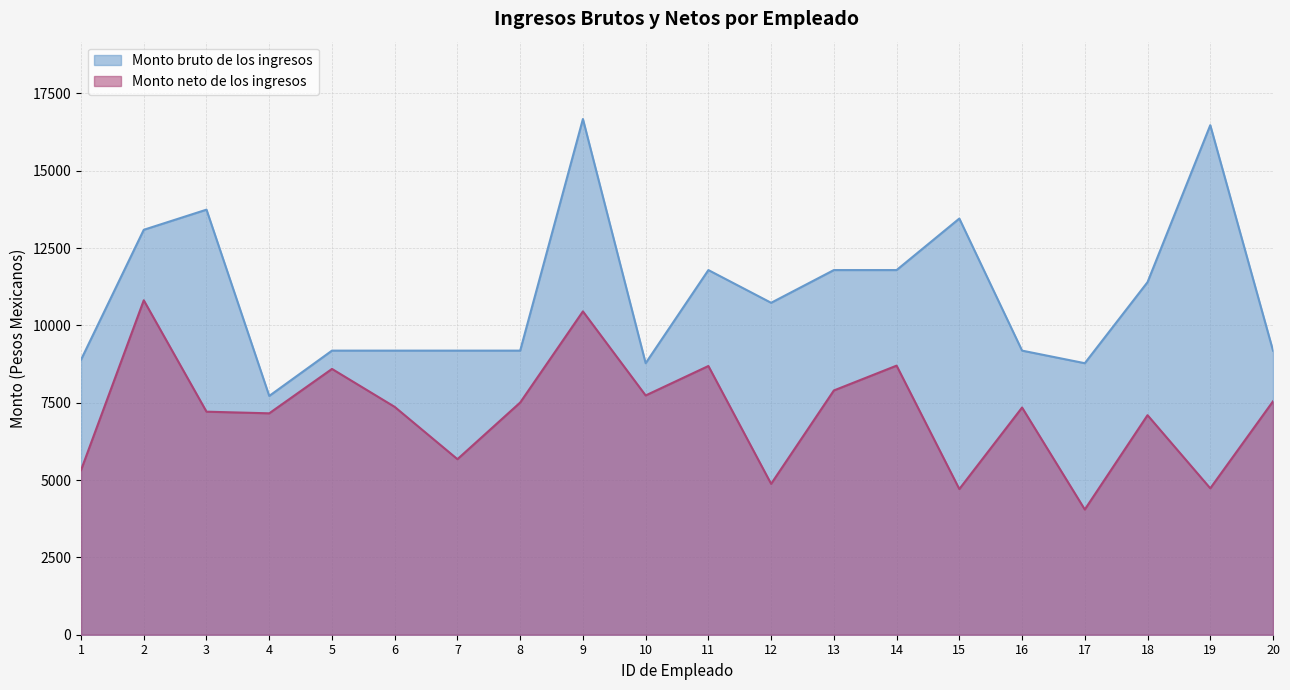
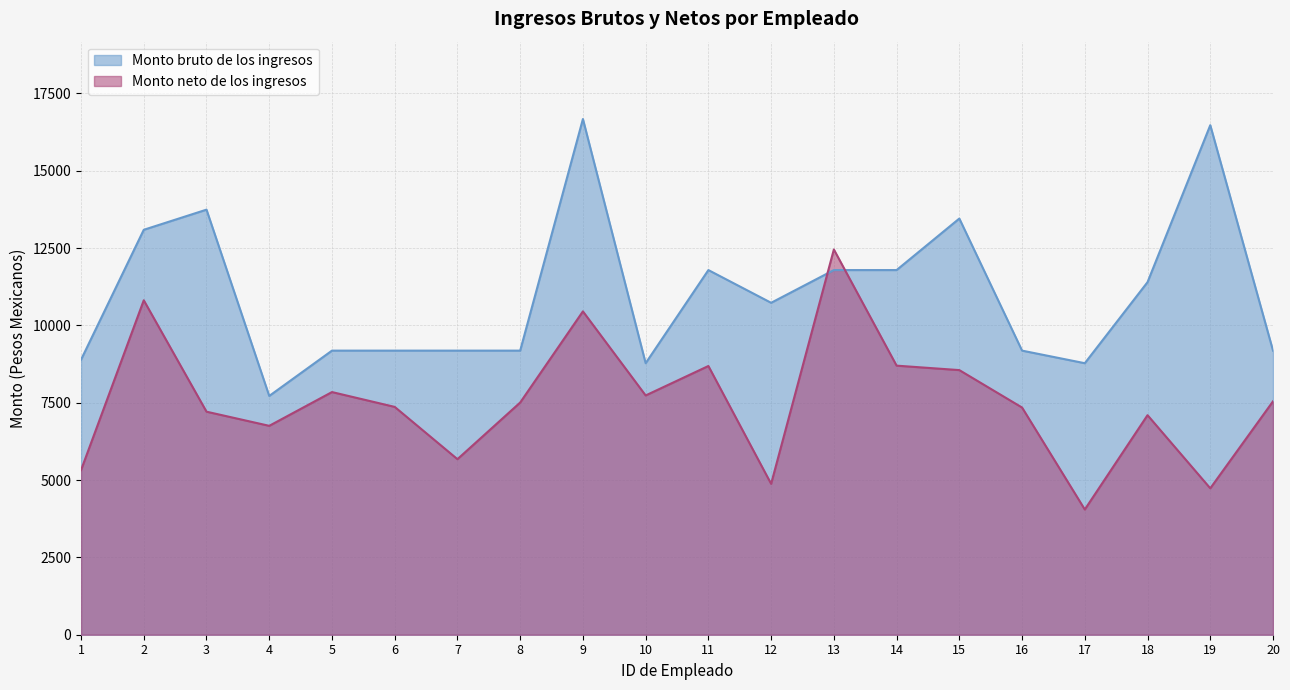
  {
    "Monto bruto de los ingresos": {
      "1": 8900,
      "2": 13100,
      "3": 13700,
      "4": 7700,
      "5": 9200,
      "6": 9200,
      "7": 9200,
      "8": 9200,
      "9": 16700,
      "10": 8800,
      "11": 11800,
      "12": 10700,
      "13": 11800,
      "14": 11800,
      "15": 13500,
      "16": 9200,
      "17": 8800,
      "18": 11400,
      "19": 16500,
      "20": 9200
    },
    "Monto neto de los ingresos": {
      "1": 5300,
      "2": 10800,
      "3": 7200,
-     "4": 7200,
-     "5": 8600,
+     "4": 6800,
+     "5": 7800,
      "6": 7400,
      "7": 5700,
      "8": 7500,
      "9": 10500,
      "10": 7700,
      "11": 8700,
      "12": 4900,
-     "13": 7900,
+     "13": 12500,
      "14": 8700,
-     "15": 4700,
+     "15": 8600,
      "16": 7300,
      "17": 4000,
      "18": 7100,
      "19": 4700,
      "20": 7500
    }
  }
